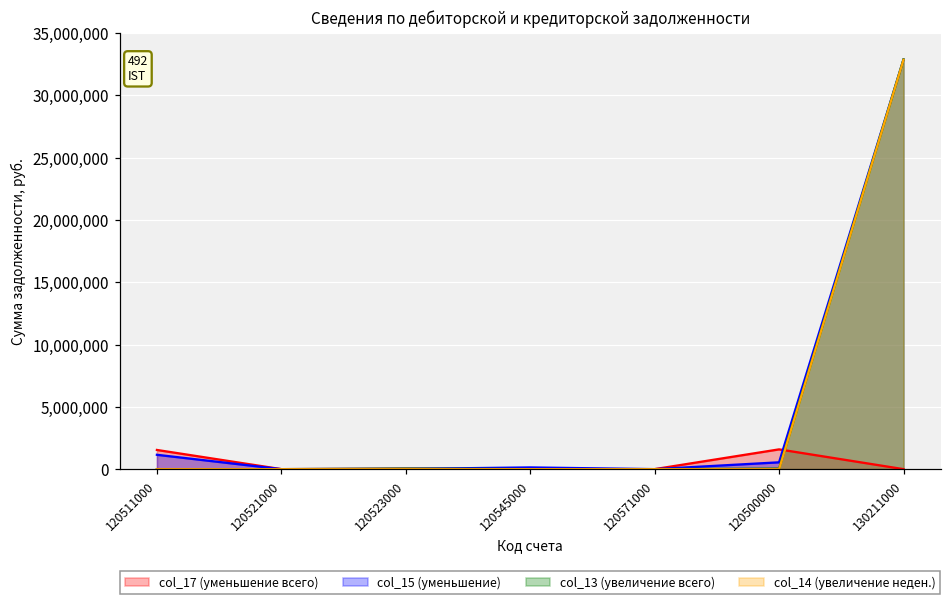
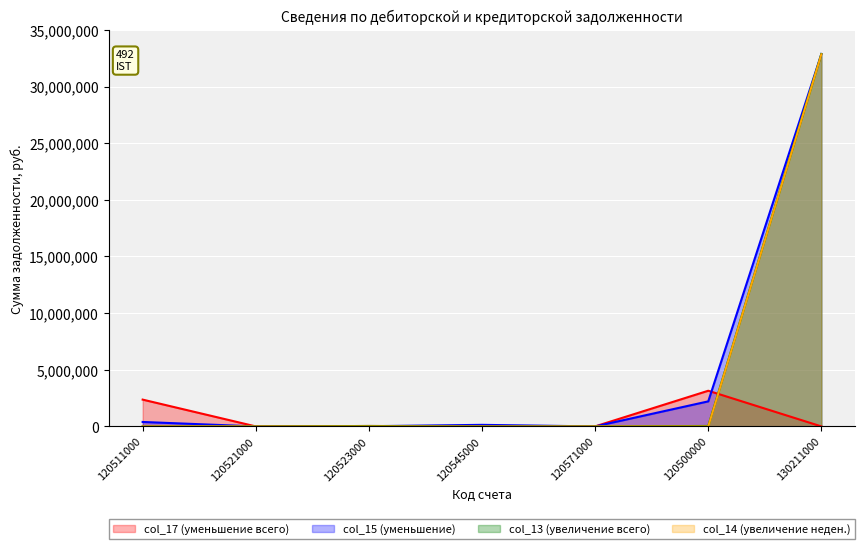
  {
    "col_17 (уменьшение всего)": {
-     "120511000": "1,500,000",
-     "120500000": "1,600,000",
+     "120511000": "2,400,000",
+     "120500000": "3,100,000",
      "130211000": "0"
    },
    "col_15 (уменьшение)": {
-     "120511000": "1,200,000",
-     "120500000": "500,000"
+     "120511000": "400,000",
+     "120500000": "2,200,000"
    },
    "col_14 (увеличение неден.)": {
      "120511000": "0",
      "120500000": "0"
    }
  }
